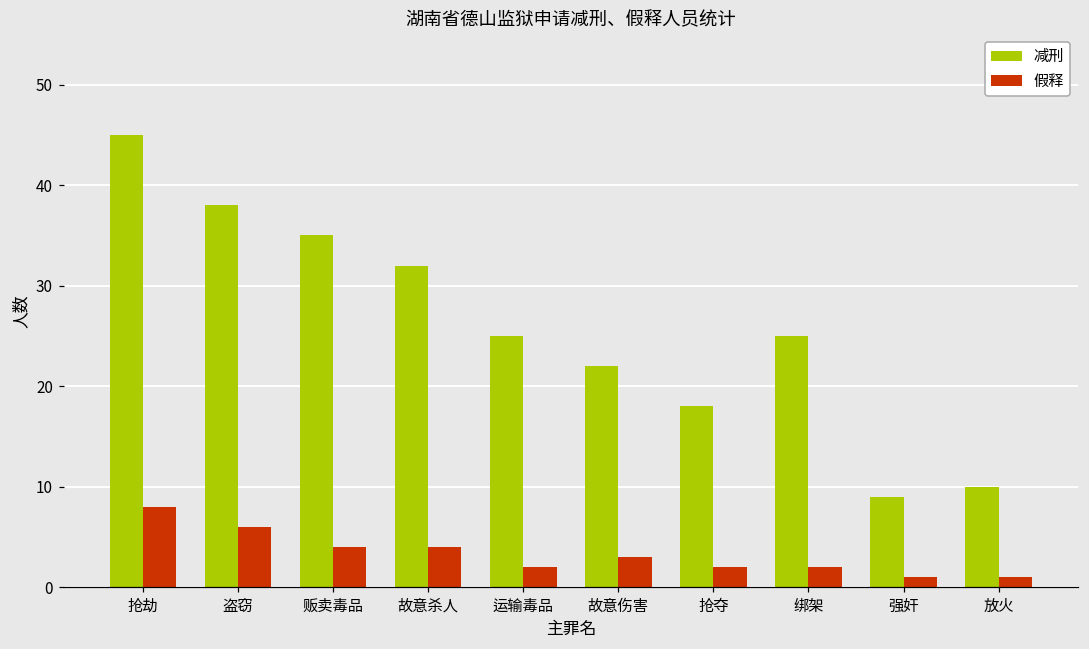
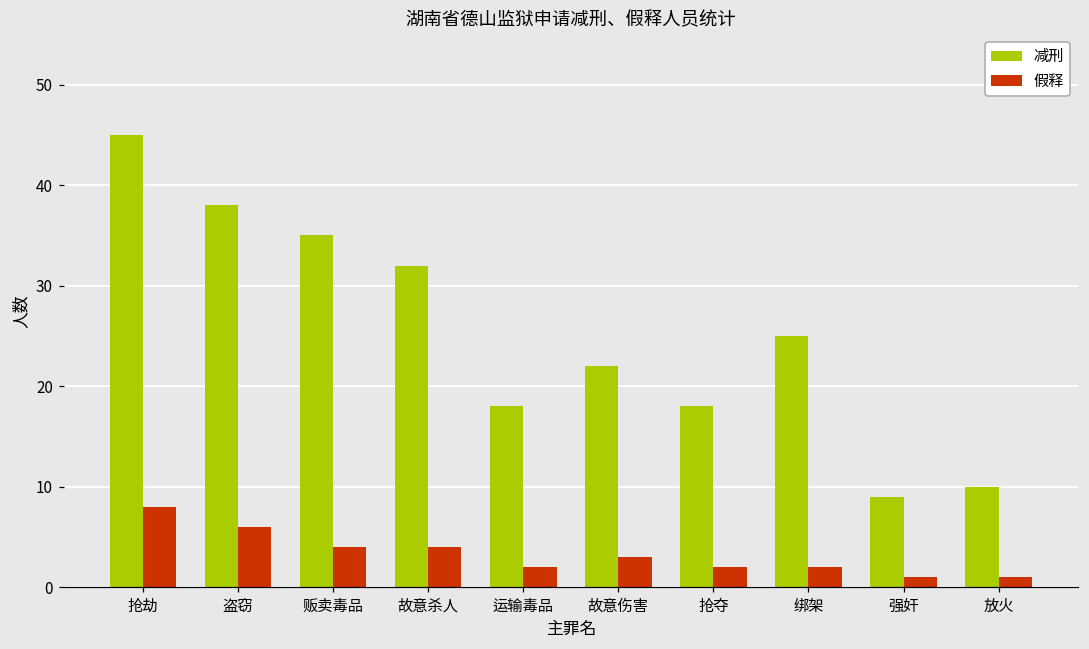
  {
    "减刑": {
      "抢劫": 45,
      "盗窃": 38,
      "贩卖毒品": 35,
      "故意杀人": 32,
-     "运输毒品": 25,
+     "运输毒品": 18,
      "故意伤害": 22,
      "抢夺": 18,
      "绑架": 25,
      "强奸": 9,
      "放火": 10
    },
    "假释": {
      "抢劫": 8,
      "盗窃": 6,
      "贩卖毒品": 4,
      "故意杀人": 4,
      "运输毒品": 2,
      "故意伤害": 3,
      "抢夺": 2,
      "绑架": 2,
      "强奸": 1,
      "放火": 1
    }
  }
